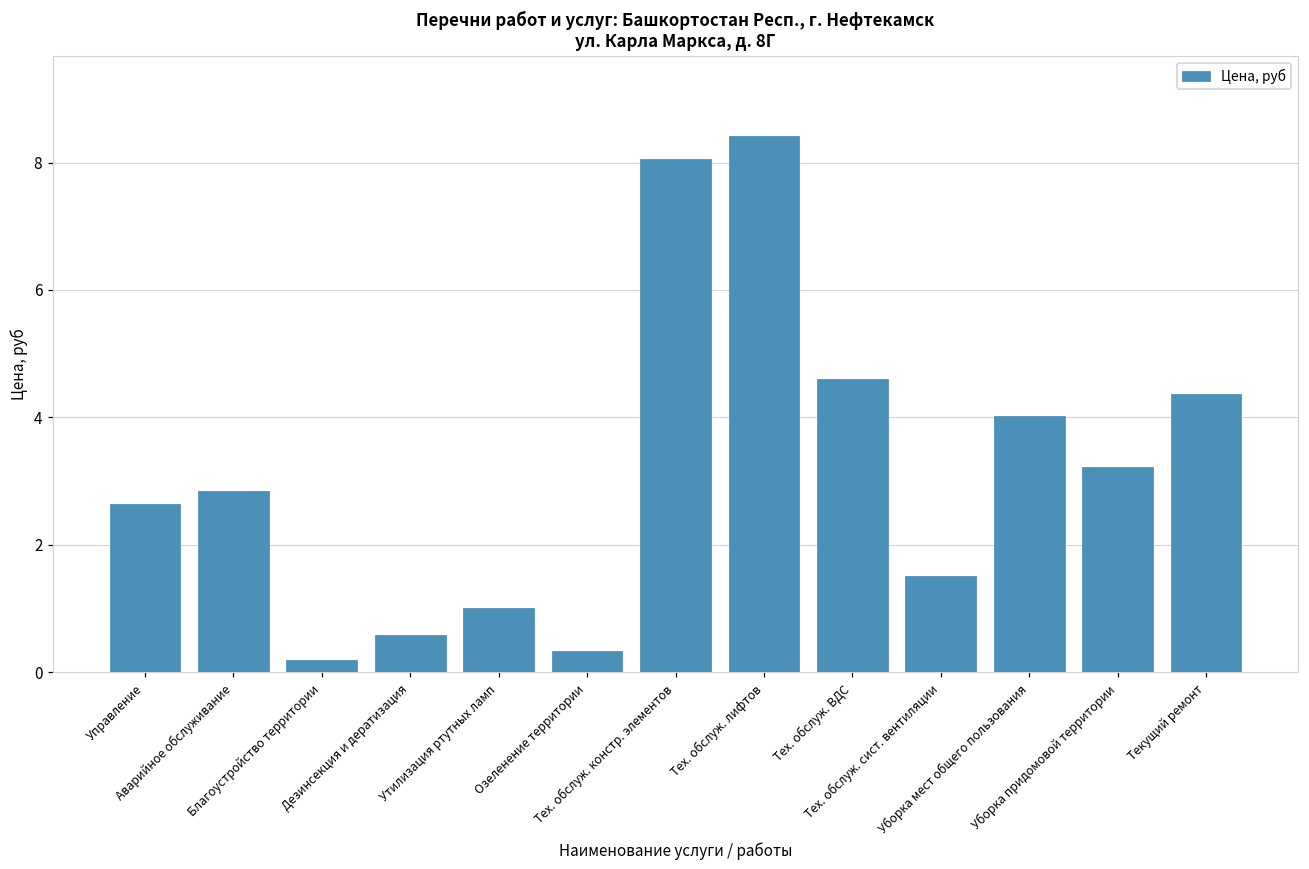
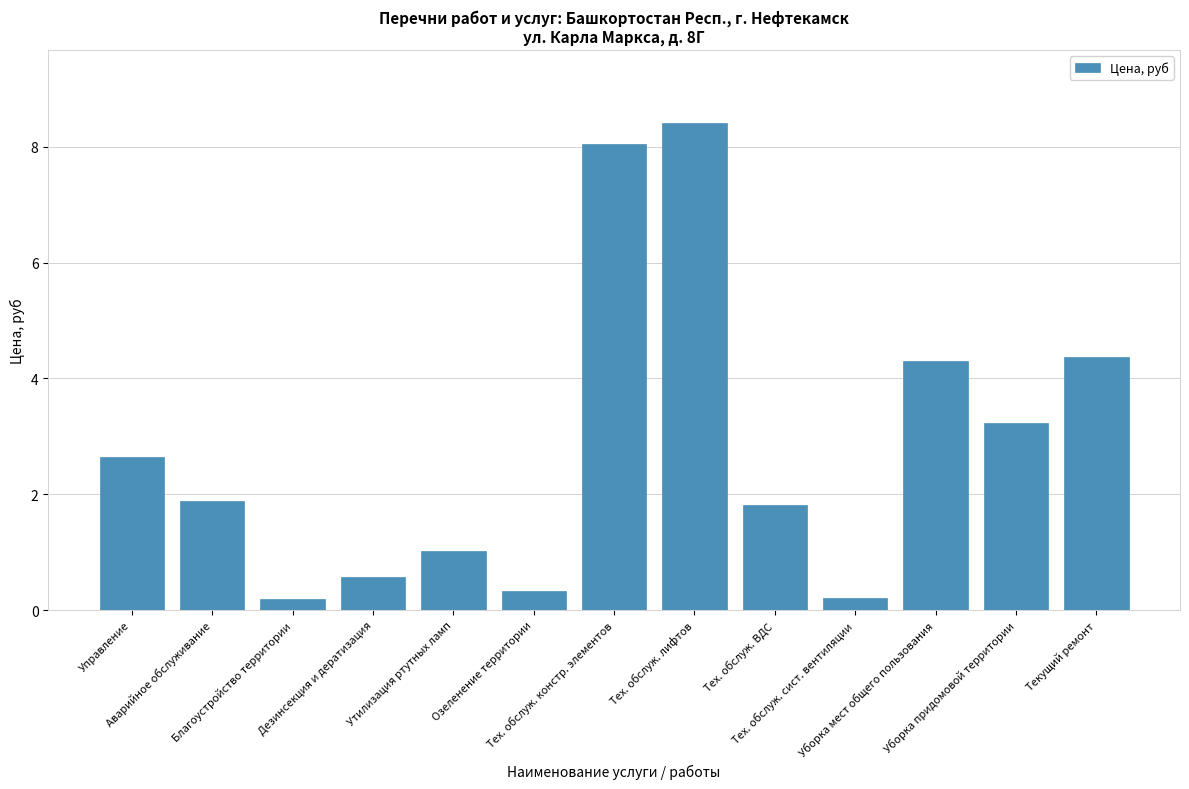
  {
    "Управление": 2.6,
-   "Аварийное обслуживание": 2.9,
+   "Аварийное обслуживание": 1.9,
    "Благоустройство территории": 0.2,
    "Дезинсекция и дератизация": 0.6,
    "Утилизация ртутных ламп": 1.0,
    "Озеленение территории": 0.3,
    "Тех. обслуж. констр. элементов": 8.0,
    "Тех. обслуж. лифтов": 8.4,
-   "Тех. обслуж. ВДС": 4.6,
-   "Тех. обслуж. сист. вентиляции": 1.5,
-   "Уборка мест общего пользования": 4.0,
+   "Тех. обслуж. ВДС": 1.8,
+   "Тех. обслуж. сист. вентиляции": 0.2,
+   "Уборка мест общего пользования": 4.3,
    "Уборка придомовой территории": 3.2,
    "Текущий ремонт": 4.4
  }
